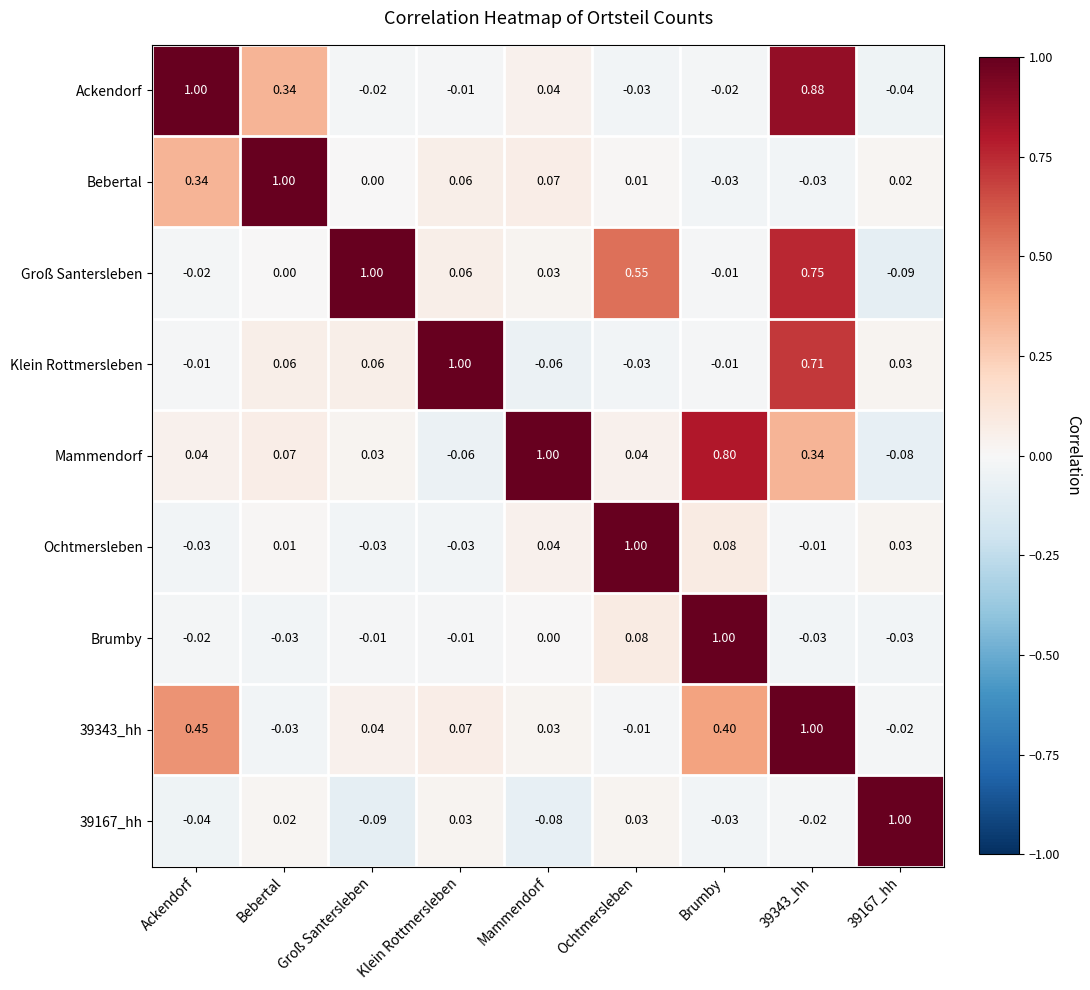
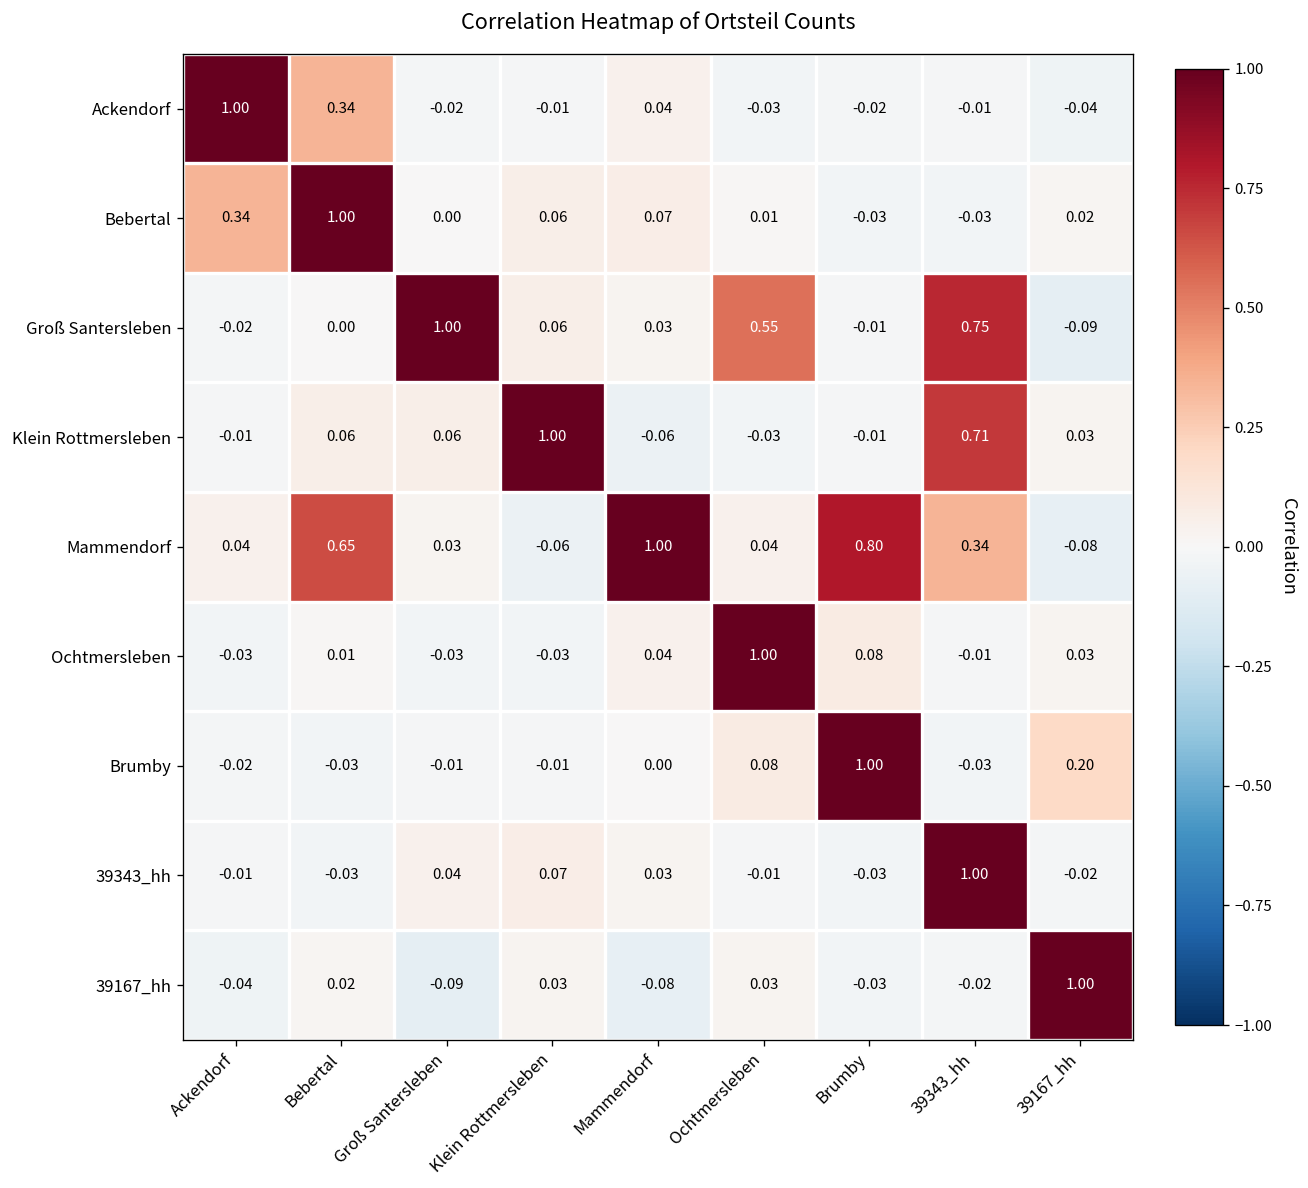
  {
    "Ackendorf": {
      "Ackendorf": 1.00,
      "Bebertal": 0.34,
      "Groß Santersleben": -0.02,
      "Klein Rottmersleben": -0.01,
      "Mammendorf": 0.04,
      "Ochtmersleben": -0.03,
      "Brumby": -0.02,
-     "39343_hh": 0.88,
+     "39343_hh": -0.01,
      "39167_hh": -0.04
    },
    "Bebertal": {
      "Ackendorf": 0.34,
      "Bebertal": 1.00,
      "Groß Santersleben": 0.00,
      "Klein Rottmersleben": 0.06,
      "Mammendorf": 0.07,
      "Ochtmersleben": 0.01,
      "Brumby": -0.03,
      "39343_hh": -0.03,
      "39167_hh": 0.02
    },
    "Groß Santersleben": {
      "Ackendorf": -0.02,
      "Bebertal": 0.00,
      "Groß Santersleben": 1.00,
      "Klein Rottmersleben": 0.06,
      "Mammendorf": 0.03,
      "Ochtmersleben": 0.55,
      "Brumby": -0.01,
      "39343_hh": 0.75,
      "39167_hh": -0.09
    },
    "Klein Rottmersleben": {
      "Ackendorf": -0.01,
      "Bebertal": 0.06,
      "Groß Santersleben": 0.06,
      "Klein Rottmersleben": 1.00,
      "Mammendorf": -0.06,
      "Ochtmersleben": -0.03,
      "Brumby": -0.01,
      "39343_hh": 0.71,
      "39167_hh": 0.03
    },
    "Mammendorf": {
      "Ackendorf": 0.04,
-     "Bebertal": 0.07,
+     "Bebertal": 0.65,
      "Groß Santersleben": 0.03,
      "Klein Rottmersleben": -0.06,
      "Mammendorf": 1.00,
      "Ochtmersleben": 0.04,
      "Brumby": 0.80,
      "39343_hh": 0.34,
      "39167_hh": -0.08
    },
    "Ochtmersleben": {
      "Ackendorf": -0.03,
      "Bebertal": 0.01,
      "Groß Santersleben": -0.03,
      "Klein Rottmersleben": -0.03,
      "Mammendorf": 0.04,
      "Ochtmersleben": 1.00,
      "Brumby": 0.08,
      "39343_hh": -0.01,
      "39167_hh": 0.03
    },
    "Brumby": {
      "Ackendorf": -0.02,
      "Bebertal": -0.03,
      "Groß Santersleben": -0.01,
      "Klein Rottmersleben": -0.01,
      "Mammendorf": 0.00,
      "Ochtmersleben": 0.08,
      "Brumby": 1.00,
      "39343_hh": -0.03,
-     "39167_hh": -0.03
+     "39167_hh": 0.20
    },
    "39343_hh": {
-     "Ackendorf": 0.45,
+     "Ackendorf": -0.01,
      "Bebertal": -0.03,
      "Groß Santersleben": 0.04,
      "Klein Rottmersleben": 0.07,
      "Mammendorf": 0.03,
      "Ochtmersleben": -0.01,
-     "Brumby": 0.40,
+     "Brumby": -0.03,
      "39343_hh": 1.00,
      "39167_hh": -0.02
    },
    "39167_hh": {
      "Ackendorf": -0.04,
      "Bebertal": 0.02,
      "Groß Santersleben": -0.09,
      "Klein Rottmersleben": 0.03,
      "Mammendorf": -0.08,
      "Ochtmersleben": 0.03,
      "Brumby": -0.03,
      "39343_hh": -0.02,
      "39167_hh": 1.00
    }
  }
